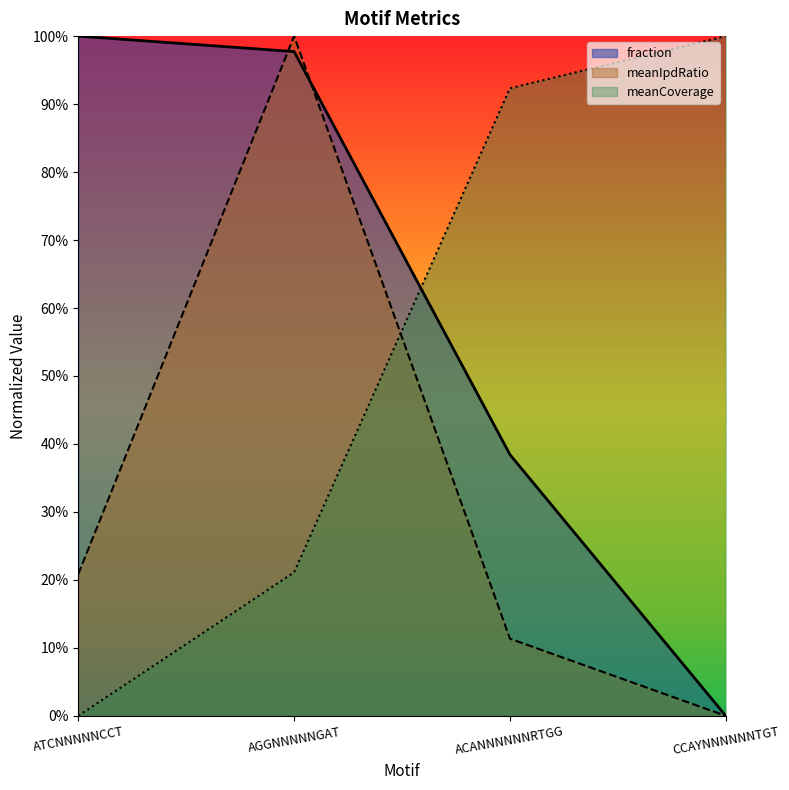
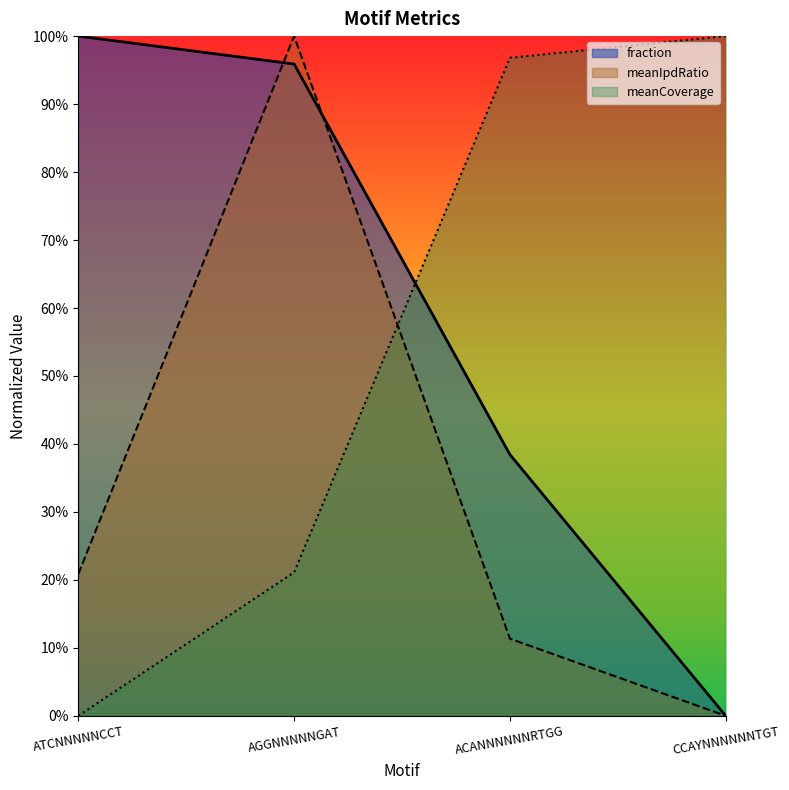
  {
    "fraction": {
      "ATCNNNNNCCT": "100%",
-     "AGGNNNNNGAT": "98%",
+     "AGGNNNNNGAT": "96%",
      "ACANNNNNNRTGG": "38%"
    },
    "meanIpdRatio": {
      "ATCNNNNNCCT": "21%",
      "AGGNNNNNGAT": "100%",
      "ACANNNNNNRTGG": "11%"
    },
    "meanCoverage": {
      "ATCNNNNNCCT": "0%",
      "AGGNNNNNGAT": "21%",
-     "ACANNNNNNRTGG": "92%",
+     "ACANNNNNNRTGG": "97%",
      "CCAYNNNNNNTGT": "100%"
    }
  }
